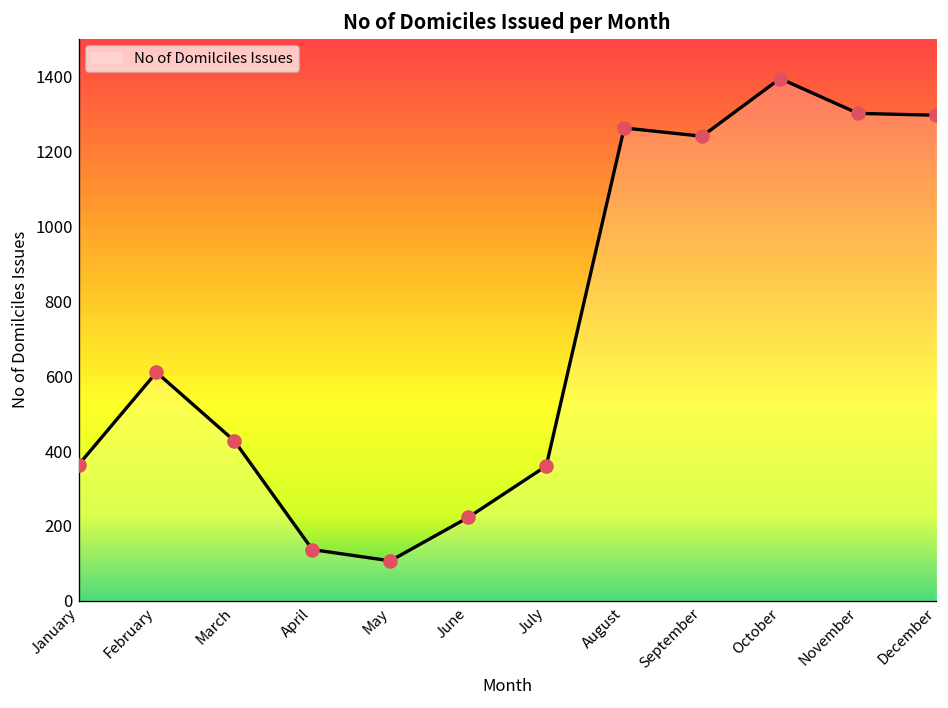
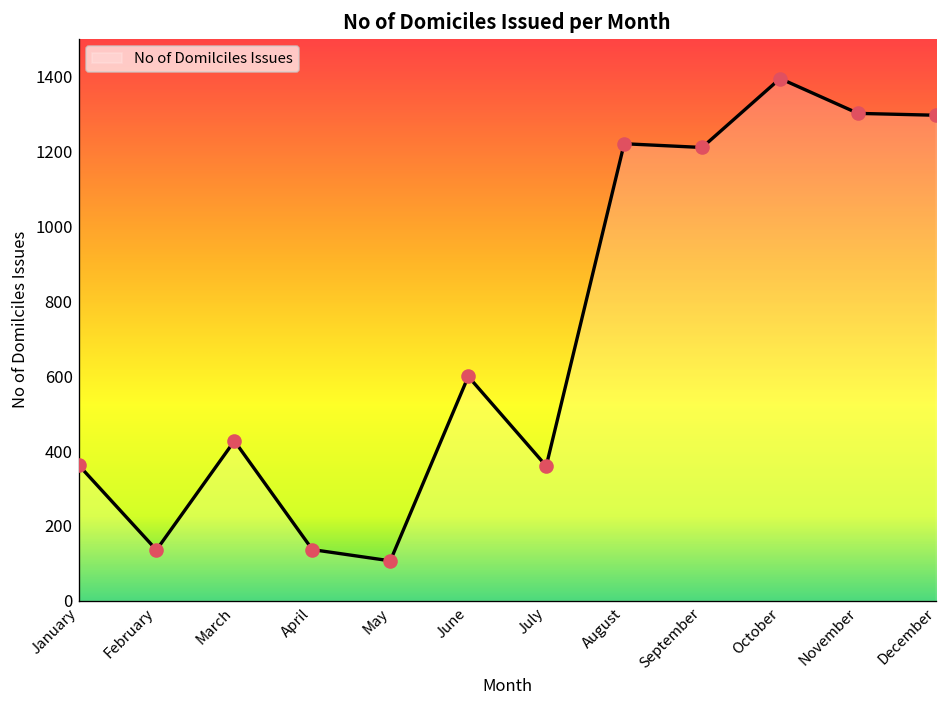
  {
    "January": 360,
-   "February": 610,
+   "February": 140,
    "March": 430,
    "April": 140,
    "May": 110,
-   "June": 220,
+   "June": 600,
    "July": 360,
-   "August": 1260,
-   "September": 1240,
+   "August": 1220,
+   "September": 1210,
    "October": 1390,
    "November": 1300,
    "December": 1300
  }
